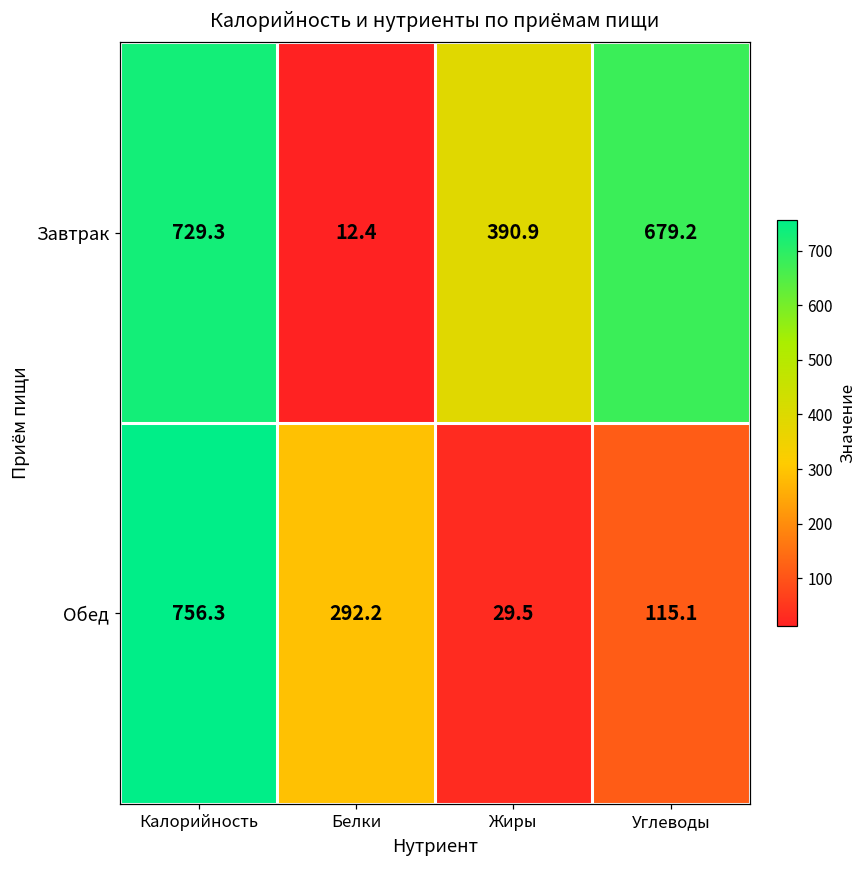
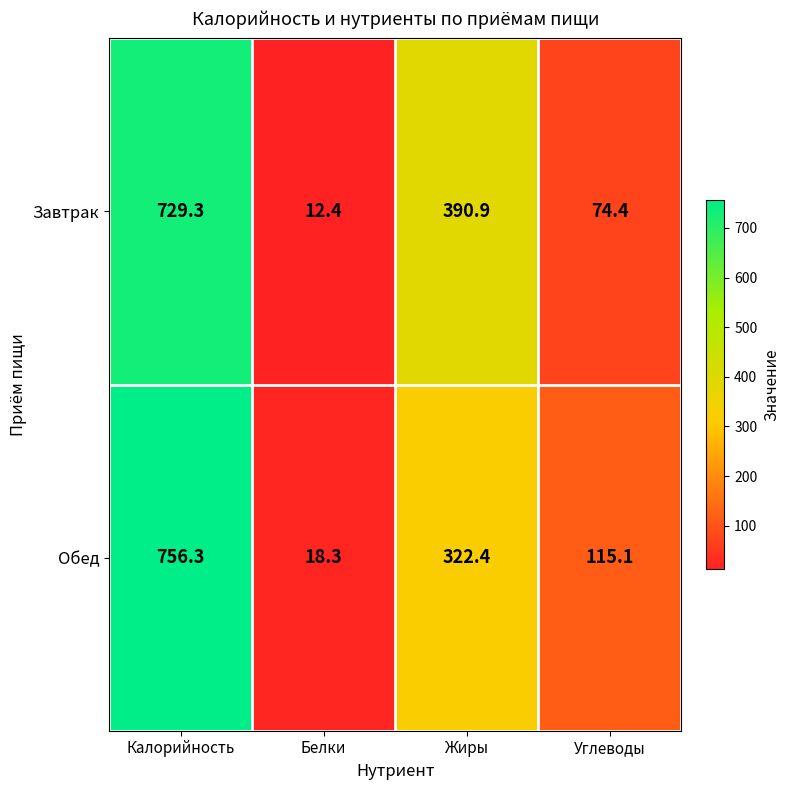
  {
    "Завтрак": {
      "Калорийность": 729.3,
      "Белки": 12.4,
      "Жиры": 390.9,
-     "Углеводы": 679.2
+     "Углеводы": 74.4
    },
    "Обед": {
      "Калорийность": 756.3,
-     "Белки": 292.2,
-     "Жиры": 29.5,
+     "Белки": 18.3,
+     "Жиры": 322.4,
      "Углеводы": 115.1
    }
  }
